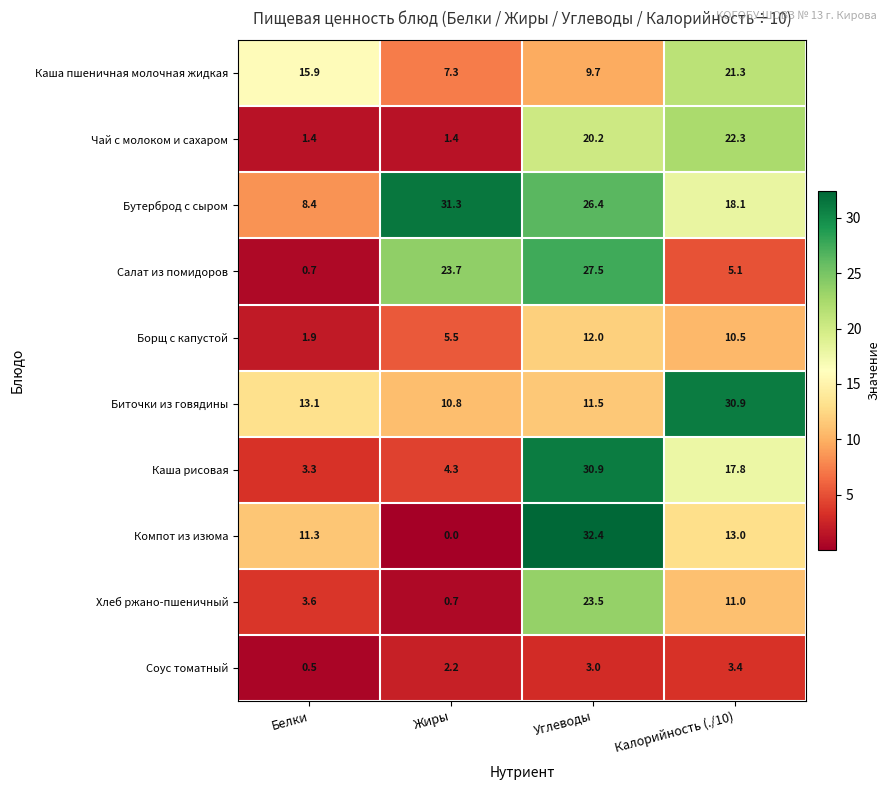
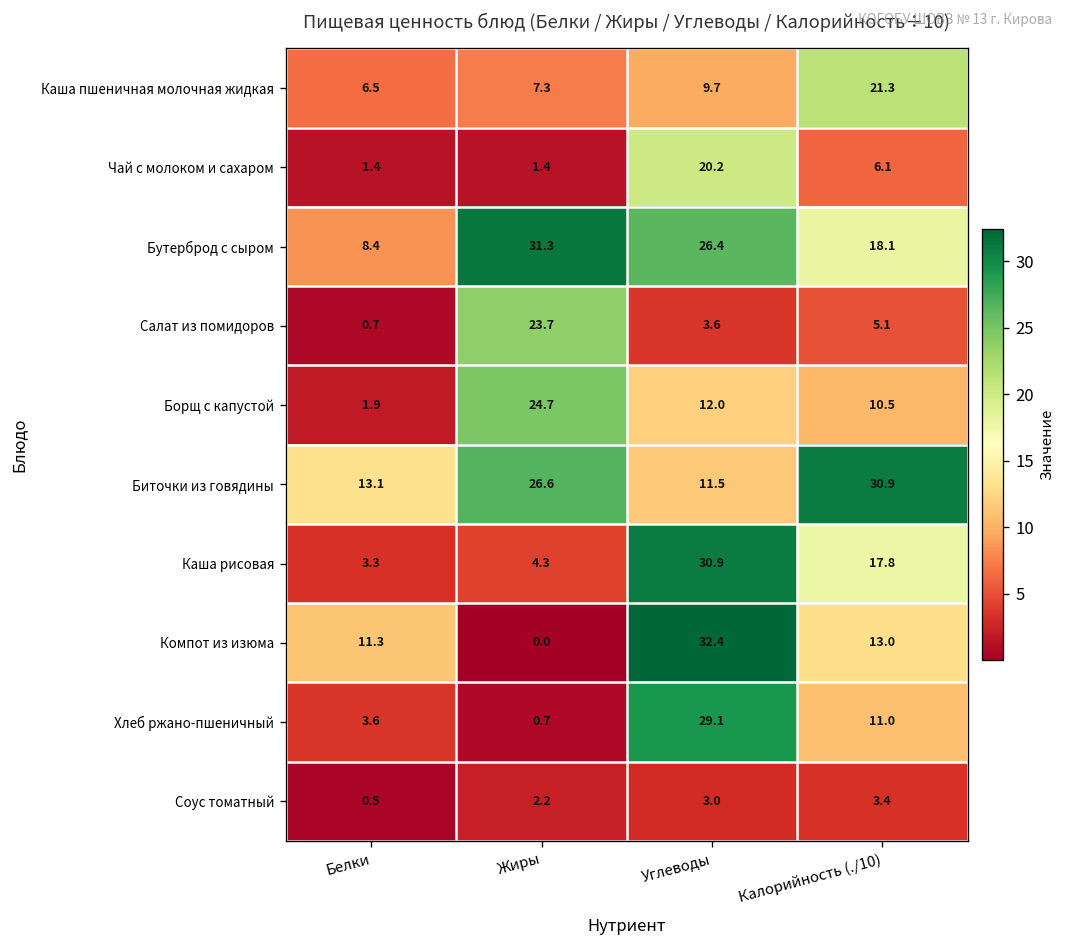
  {
    "Каша пшеничная молочная жидкая": {
-     "Белки": 15.9,
+     "Белки": 6.5,
      "Жиры": 7.3,
      "Углеводы": 9.7,
      "Калорийность (./10)": 21.3
    },
    "Чай с молоком и сахаром": {
      "Белки": 1.4,
      "Жиры": 1.4,
      "Углеводы": 20.2,
-     "Калорийность (./10)": 22.3
+     "Калорийность (./10)": 6.1
    },
    "Бутерброд с сыром": {
      "Белки": 8.4,
      "Жиры": 31.3,
      "Углеводы": 26.4,
      "Калорийность (./10)": 18.1
    },
    "Салат из помидоров": {
      "Белки": 0.7,
      "Жиры": 23.7,
-     "Углеводы": 27.5,
+     "Углеводы": 3.6,
      "Калорийность (./10)": 5.1
    },
    "Борщ с капустой": {
      "Белки": 1.9,
-     "Жиры": 5.5,
+     "Жиры": 24.7,
      "Углеводы": 12.0,
      "Калорийность (./10)": 10.5
    },
    "Биточки из говядины": {
      "Белки": 13.1,
-     "Жиры": 10.8,
+     "Жиры": 26.6,
      "Углеводы": 11.5,
      "Калорийность (./10)": 30.9
    },
    "Каша рисовая": {
      "Белки": 3.3,
      "Жиры": 4.3,
      "Углеводы": 30.9,
      "Калорийность (./10)": 17.8
    },
    "Компот из изюма": {
      "Белки": 11.3,
      "Жиры": 0.0,
      "Углеводы": 32.4,
      "Калорийность (./10)": 13.0
    },
    "Хлеб ржано-пшеничный": {
      "Белки": 3.6,
      "Жиры": 0.7,
-     "Углеводы": 23.5,
+     "Углеводы": 29.1,
      "Калорийность (./10)": 11.0
    },
    "Соус томатный": {
      "Белки": 0.5,
      "Жиры": 2.2,
      "Углеводы": 3.0,
      "Калорийность (./10)": 3.4
    }
  }
